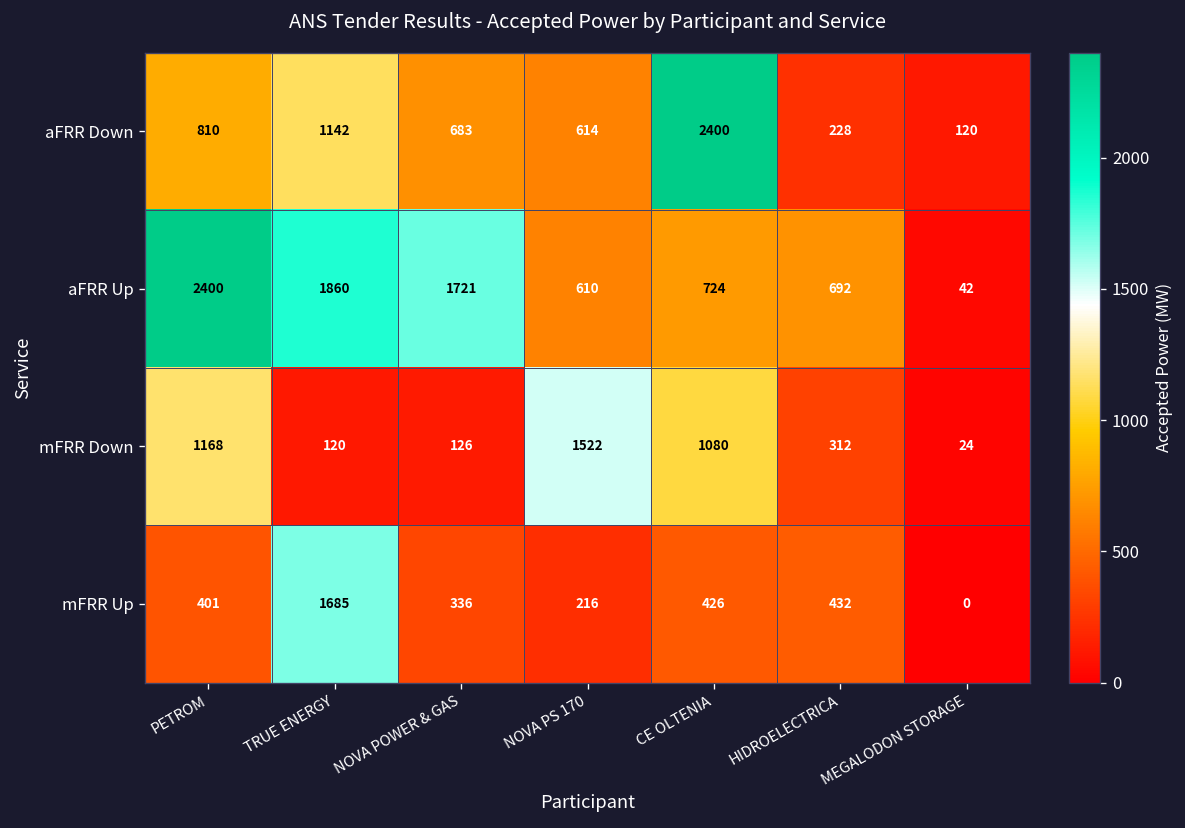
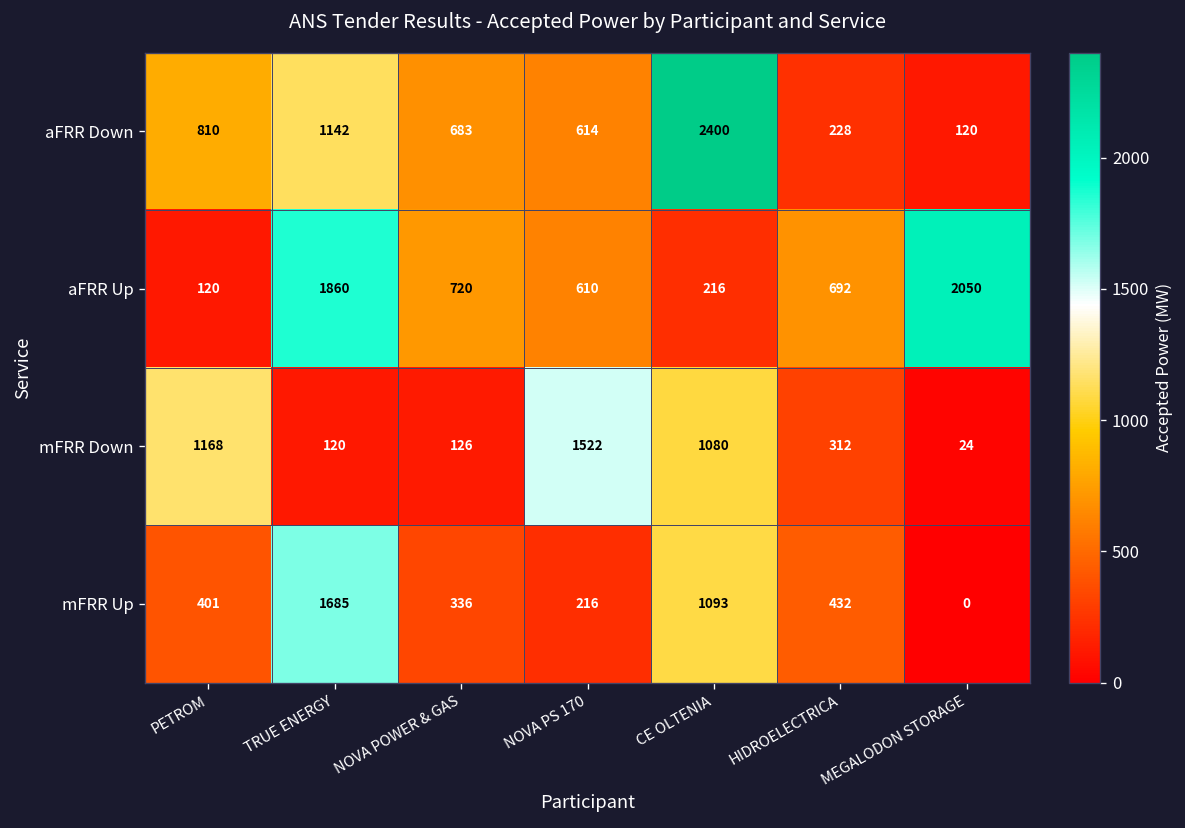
  {
    "aFRR Down": {
      "PETROM": 810,
      "TRUE ENERGY": 1142,
      "NOVA POWER & GAS": 683,
      "NOVA PS 170": 614,
      "CE OLTENIA": 2400,
      "HIDROELECTRICA": 228,
      "MEGALODON STORAGE": 120
    },
    "aFRR Up": {
-     "PETROM": 2400,
+     "PETROM": 120,
      "TRUE ENERGY": 1860,
-     "NOVA POWER & GAS": 1721,
+     "NOVA POWER & GAS": 720,
      "NOVA PS 170": 610,
-     "CE OLTENIA": 724,
+     "CE OLTENIA": 216,
      "HIDROELECTRICA": 692,
-     "MEGALODON STORAGE": 42
+     "MEGALODON STORAGE": 2050
    },
    "mFRR Down": {
      "PETROM": 1168,
      "TRUE ENERGY": 120,
      "NOVA POWER & GAS": 126,
      "NOVA PS 170": 1522,
      "CE OLTENIA": 1080,
      "HIDROELECTRICA": 312,
      "MEGALODON STORAGE": 24
    },
    "mFRR Up": {
      "PETROM": 401,
      "TRUE ENERGY": 1685,
      "NOVA POWER & GAS": 336,
      "NOVA PS 170": 216,
-     "CE OLTENIA": 426,
+     "CE OLTENIA": 1093,
      "HIDROELECTRICA": 432,
      "MEGALODON STORAGE": 0
    }
  }
